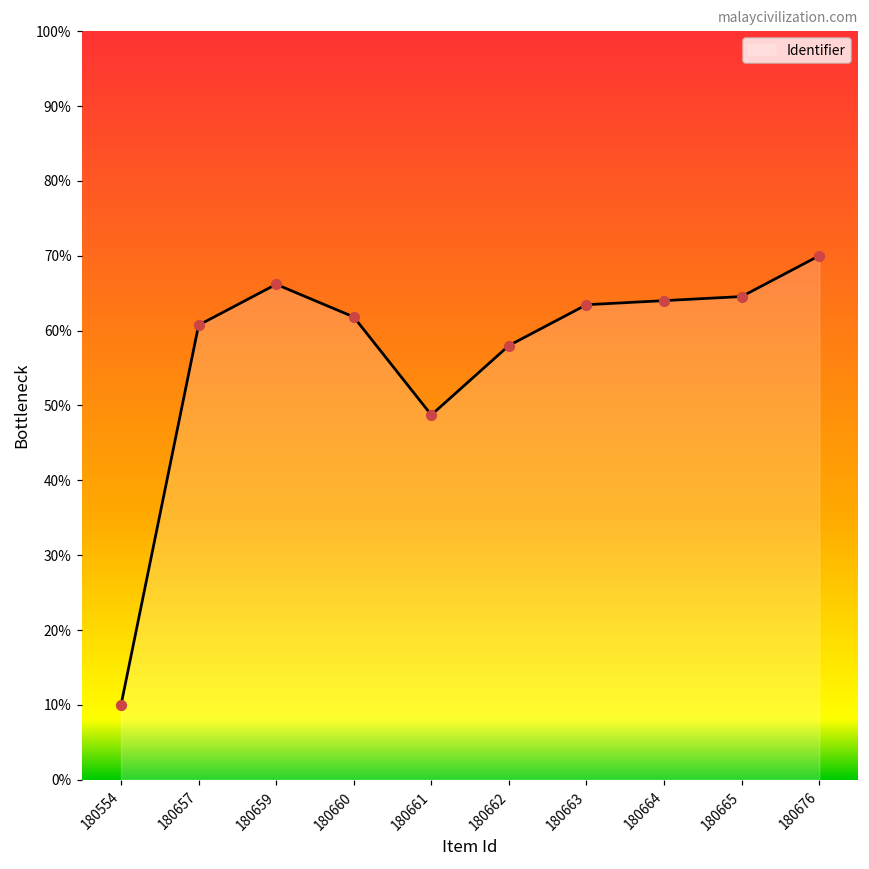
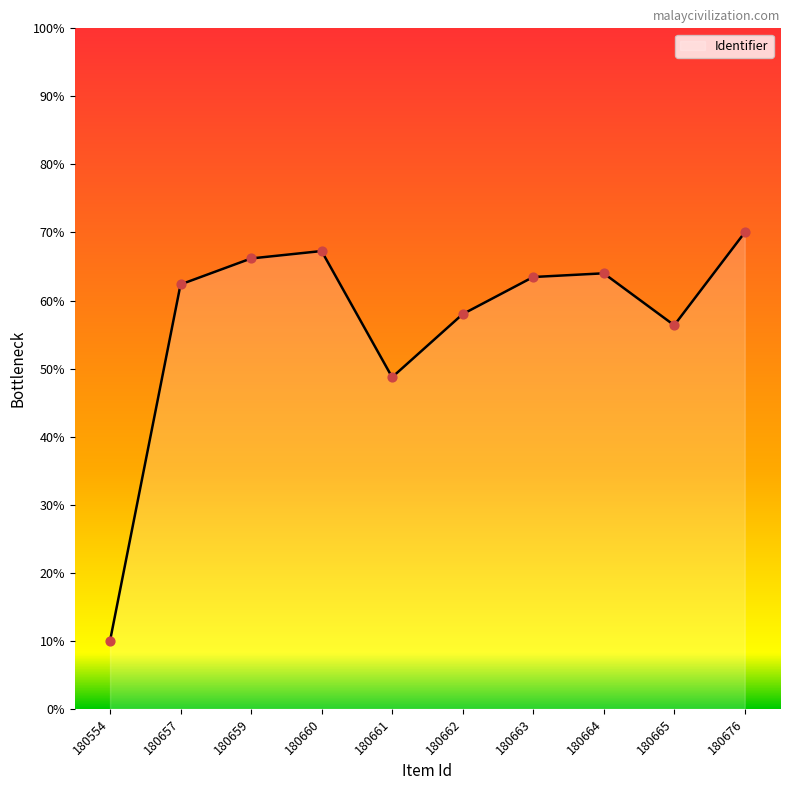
  {
    "180554": "10%",
-   "180657": "61%",
+   "180657": "62%",
    "180659": "66%",
-   "180660": "62%",
+   "180660": "67%",
    "180661": "49%",
    "180662": "58%",
    "180663": "63%",
    "180664": "64%",
-   "180665": "65%",
+   "180665": "56%",
    "180676": "70%"
  }
